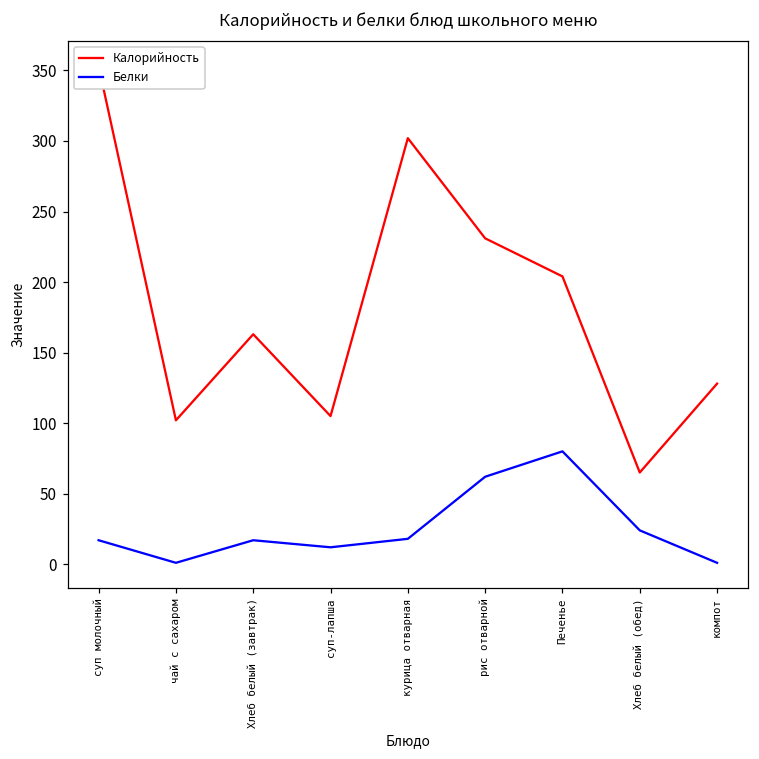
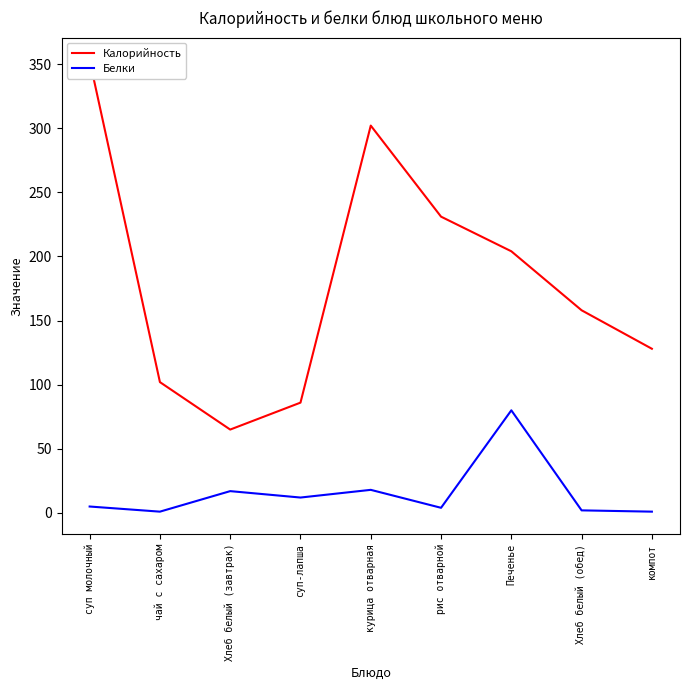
  {
    "Калорийность": {
      "чай с сахаром": 102,
-     "Хлеб белый (завтрак)": 163,
-     "суп-лапша": 105,
+     "Хлеб белый (завтрак)": 65,
+     "суп-лапша": 86,
      "курица отварная": 302,
      "рис отварной": 231,
      "Печенье": 204,
-     "Хлеб белый (обед)": 65,
+     "Хлеб белый (обед)": 158,
      "компот": 128
    },
    "Белки": {
-     "суп молочный": 17,
+     "суп молочный": 5,
      "чай с сахаром": 1,
      "Хлеб белый (завтрак)": 17,
      "суп-лапша": 12,
      "курица отварная": 18,
-     "рис отварной": 62,
+     "рис отварной": 4,
      "Печенье": 80,
-     "Хлеб белый (обед)": 24,
+     "Хлеб белый (обед)": 2,
      "компот": 1
    }
  }
